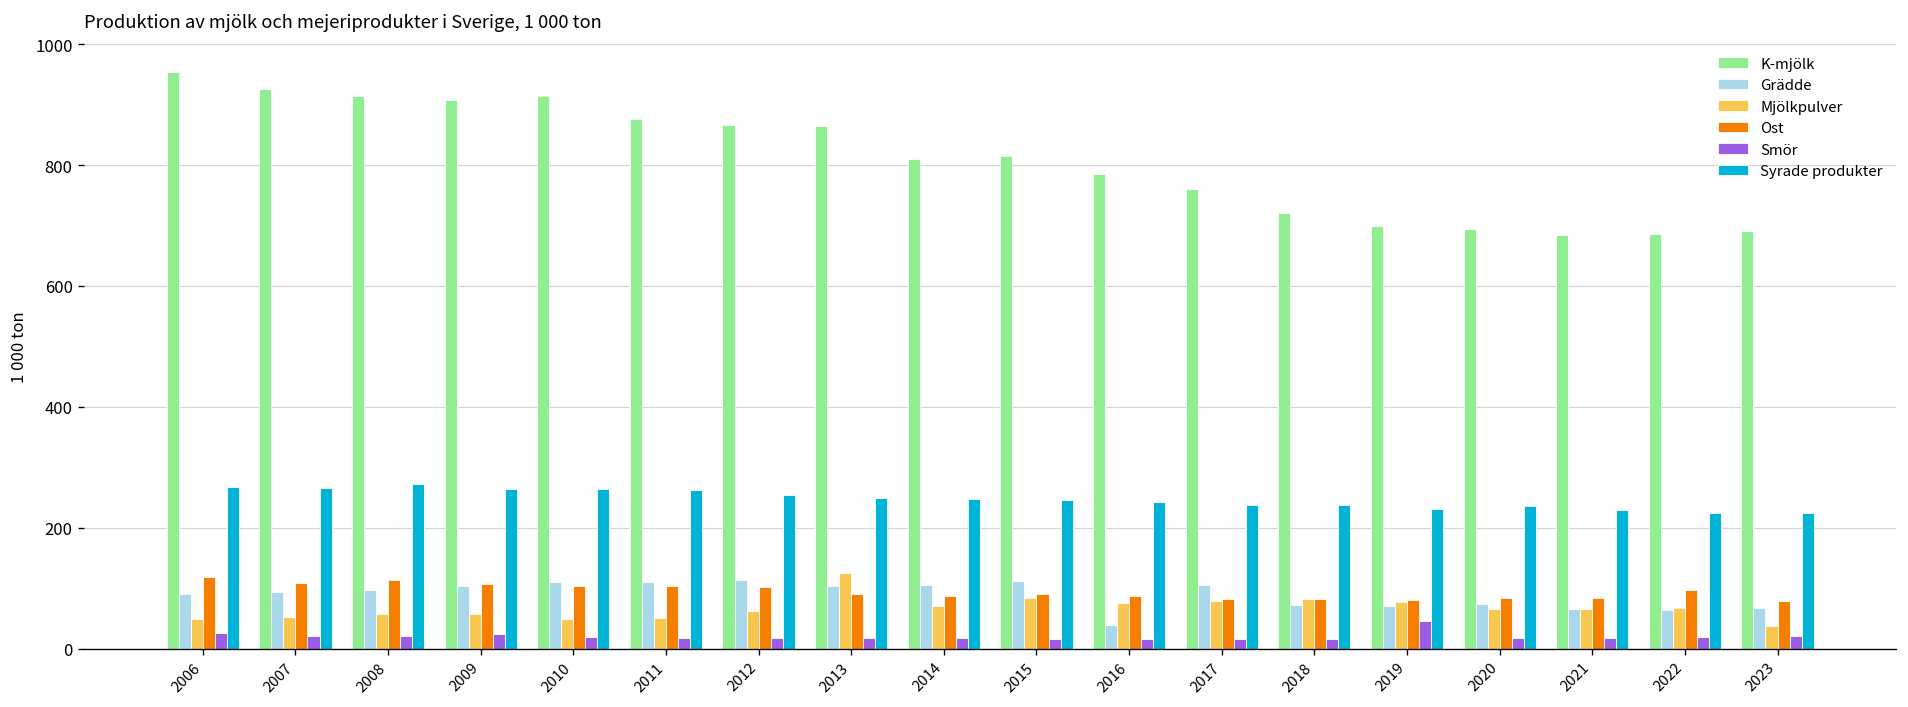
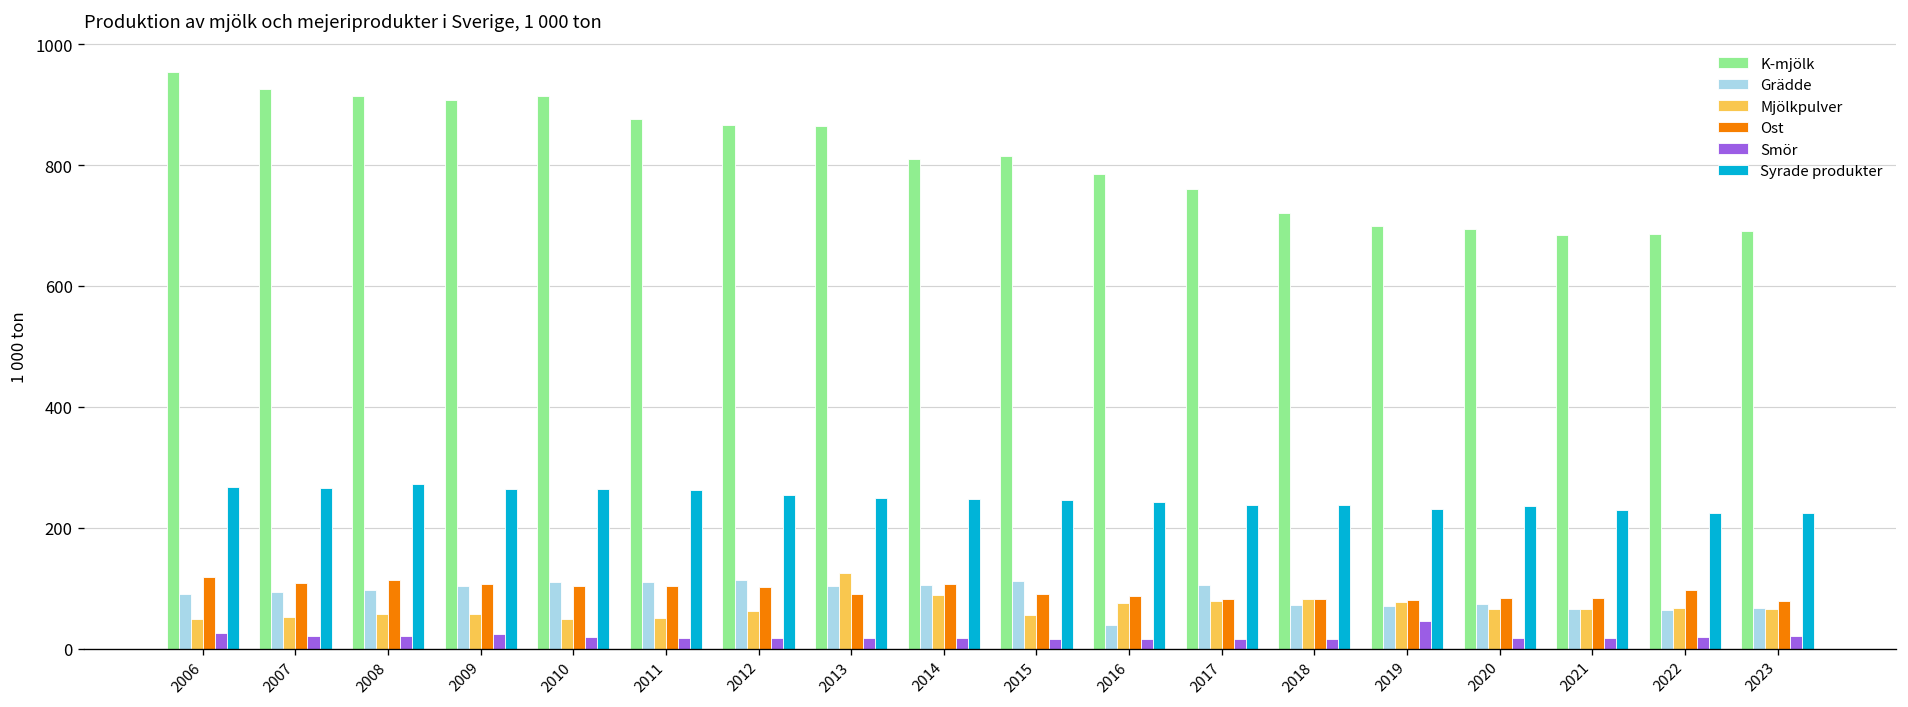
  {
    "K-mjölk": {
      "2006": 950,
      "2007": 930,
      "2008": 920,
      "2009": 910,
      "2010": 910,
      "2011": 880,
      "2012": 870,
      "2013": 860,
      "2014": 810,
      "2015": 820,
      "2016": 780,
      "2017": 760,
      "2018": 720,
      "2019": 700,
      "2020": 690,
      "2021": 680,
      "2022": 690,
      "2023": 690
    },
    "Grädde": {
      "2006": 90,
      "2007": 90,
      "2008": 100,
      "2009": 100,
      "2010": 110,
      "2011": 110,
      "2012": 110,
      "2013": 100,
      "2014": 110,
      "2015": 110,
      "2016": 40,
      "2017": 110,
      "2018": 70,
      "2019": 70,
      "2020": 70,
      "2021": 70,
      "2022": 60,
      "2023": 70
    },
    "Mjölkpulver": {
      "2006": 50,
      "2007": 50,
      "2008": 60,
      "2009": 60,
      "2010": 50,
      "2011": 50,
      "2012": 60,
      "2013": 120,
-     "2014": 70,
-     "2015": 80,
+     "2014": 90,
+     "2015": 60,
      "2016": 80,
      "2017": 80,
      "2018": 80,
      "2019": 80,
      "2020": 70,
      "2021": 70,
      "2022": 70,
-     "2023": 40
+     "2023": 70
    },
    "Ost": {
      "2006": 120,
      "2007": 110,
      "2008": 110,
      "2009": 110,
      "2010": 100,
      "2011": 100,
      "2012": 100,
      "2013": 90,
-     "2014": 90,
+     "2014": 110,
      "2015": 90,
      "2016": 90,
      "2017": 80,
      "2018": 80,
      "2019": 80,
      "2020": 80,
      "2021": 80,
      "2022": 100,
      "2023": 80
    },
    "Smör": {
      "2006": 30,
      "2007": 20,
      "2008": 20,
      "2009": 20,
      "2010": 20,
      "2011": 20,
      "2012": 20,
      "2013": 20,
      "2014": 20,
      "2015": 20,
      "2016": 20,
      "2017": 20,
      "2018": 20,
      "2019": 50,
      "2020": 20,
      "2021": 20,
      "2022": 20,
      "2023": 20
    },
    "Syrade produkter": {
      "2006": 270,
      "2007": 270,
      "2008": 270,
      "2009": 260,
      "2010": 260,
      "2011": 260,
      "2012": 250,
      "2013": 250,
      "2014": 250,
      "2015": 250,
      "2016": 240,
      "2017": 240,
      "2018": 240,
      "2019": 230,
      "2020": 240,
      "2021": 230,
      "2022": 220,
      "2023": 220
    }
  }
